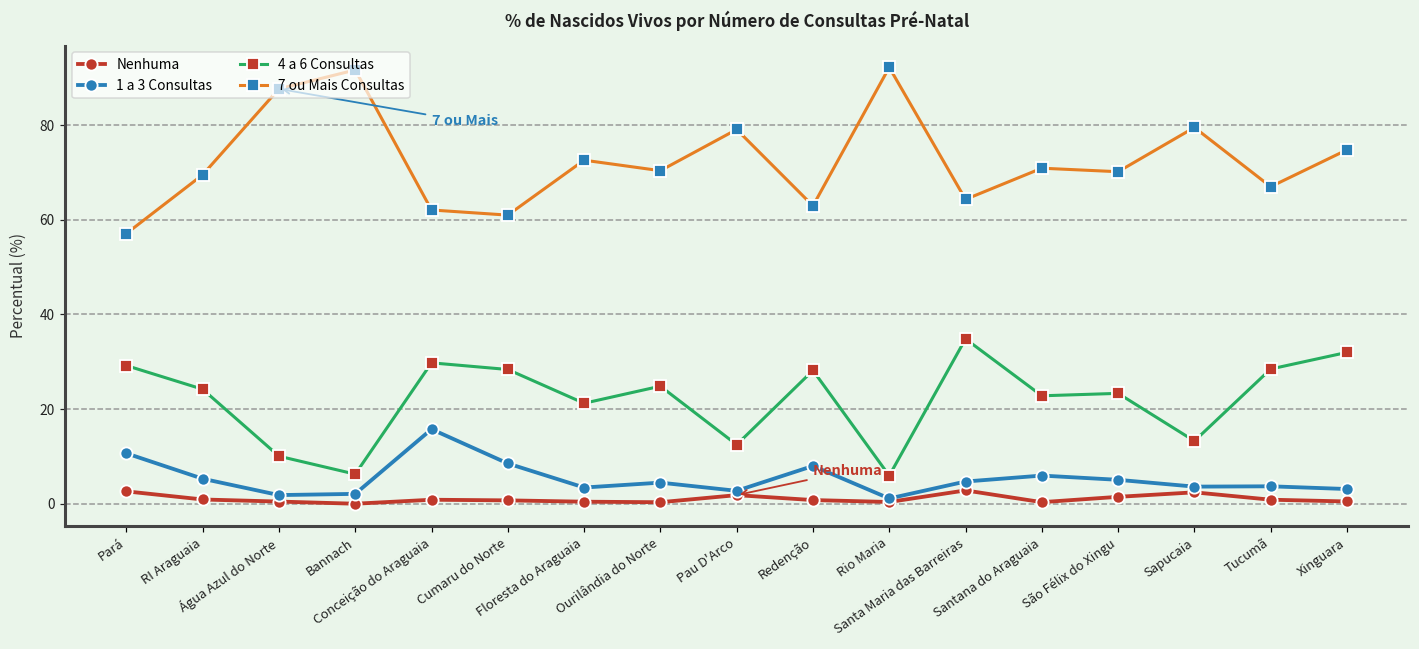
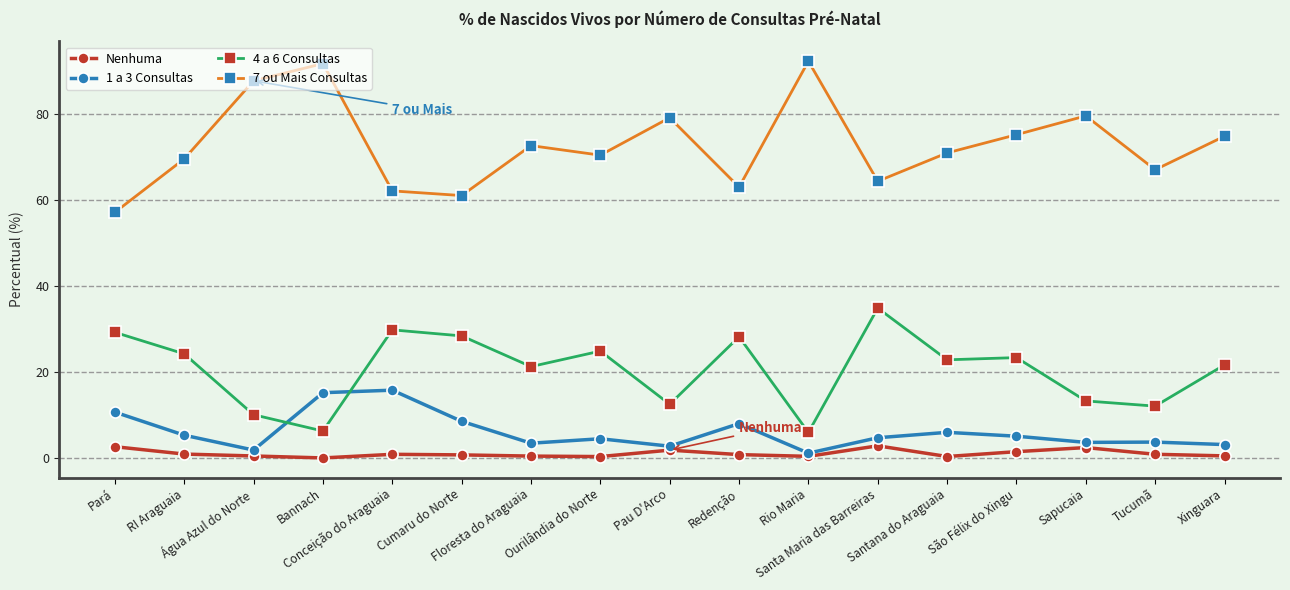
  {
    "Nenhuma": {
      "Pará": 3,
      "RI Araguaia": 1,
      "Água Azul do Norte": 0,
      "Bannach": 0,
      "Conceição do Araguaia": 1,
      "Cumaru do Norte": 1,
      "Floresta do Araguaia": 0,
      "Ourilândia do Norte": 0,
      "Pau D'Arco": 2,
      "Redenção": 1,
      "Rio Maria": 0,
      "Santa Maria das Barreiras": 3,
      "Santana do Araguaia": 0,
      "São Félix do Xingu": 1,
      "Sapucaia": 2,
      "Tucumã": 1,
      "Xinguara": 0
    },
    "1 a 3 Consultas": {
      "Pará": 11,
      "RI Araguaia": 5,
      "Água Azul do Norte": 2,
-     "Bannach": 2,
+     "Bannach": 15,
      "Conceição do Araguaia": 16,
      "Cumaru do Norte": 9,
      "Floresta do Araguaia": 3,
      "Ourilândia do Norte": 4,
      "Pau D'Arco": 3,
      "Redenção": 8,
      "Rio Maria": 1,
      "Santa Maria das Barreiras": 5,
      "Santana do Araguaia": 6,
      "São Félix do Xingu": 5,
      "Sapucaia": 4,
      "Tucumã": 4,
      "Xinguara": 3
    },
    "4 a 6 Consultas": {
      "Pará": 29,
      "RI Araguaia": 24,
      "Água Azul do Norte": 10,
      "Bannach": 6,
      "Conceição do Araguaia": 30,
      "Cumaru do Norte": 28,
      "Floresta do Araguaia": 21,
      "Ourilândia do Norte": 25,
      "Pau D'Arco": 12,
      "Redenção": 28,
      "Rio Maria": 6,
      "Santa Maria das Barreiras": 35,
      "Santana do Araguaia": 23,
      "São Félix do Xingu": 23,
      "Sapucaia": 13,
-     "Tucumã": 28,
-     "Xinguara": 32
+     "Tucumã": 12,
+     "Xinguara": 22
    },
    "7 ou Mais Consultas": {
      "Pará": 57,
      "RI Araguaia": 70,
      "Conceição do Araguaia": 62,
      "Cumaru do Norte": 61,
      "Floresta do Araguaia": 73,
      "Ourilândia do Norte": 70,
      "Pau D'Arco": 79,
      "Redenção": 63,
      "Rio Maria": 92,
      "Santa Maria das Barreiras": 64,
      "Santana do Araguaia": 71,
-     "São Félix do Xingu": 70,
+     "São Félix do Xingu": 75,
      "Sapucaia": 80,
      "Tucumã": 67,
      "Xinguara": 75
    }
  }
